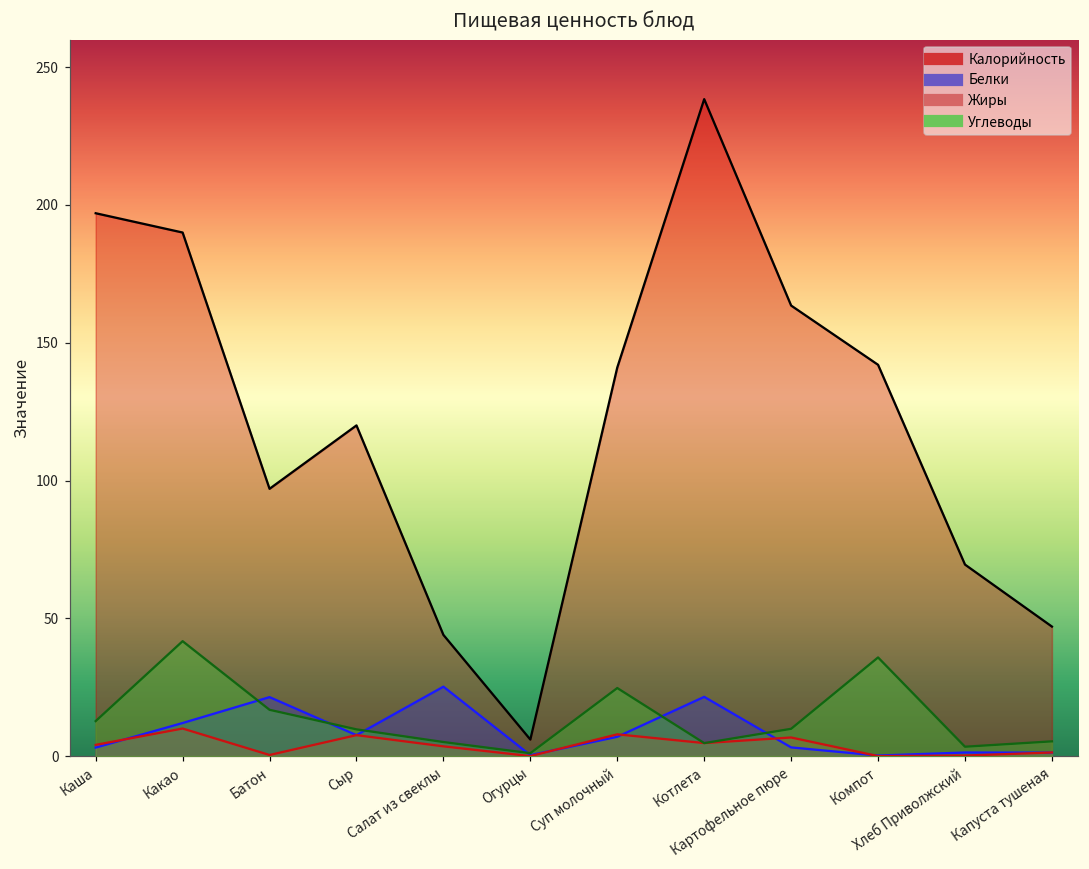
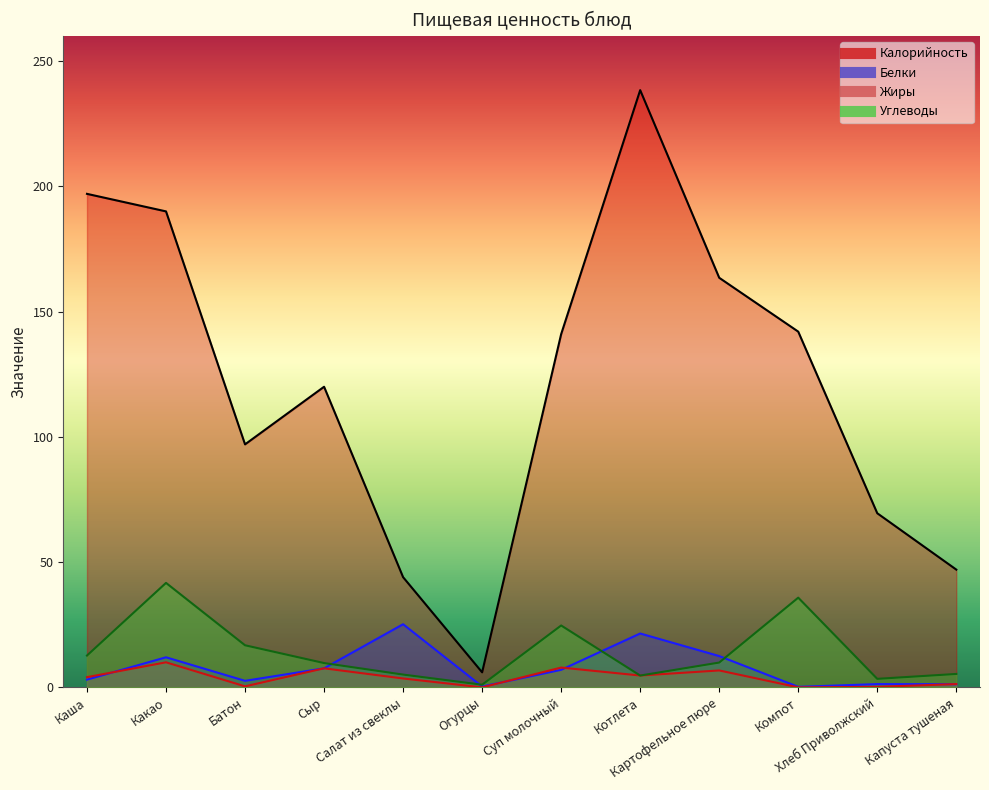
  {
    "Белки": {
      "Какао": 12,
-     "Батон": 21,
+     "Батон": 3,
      "Салат из свеклы": 25,
      "Котлета": 22,
-     "Картофельное пюре": 3,
+     "Картофельное пюре": 12,
      "Хлеб Приволжский": 1
    },
    "Углеводы": {
      "Каша": 13,
      "Какао": 42,
      "Батон": 17,
      "Сыр": 10,
      "Салат из свеклы": 5,
      "Суп молочный": 25,
      "Картофельное пюре": 10,
      "Компот": 36,
      "Хлеб Приволжский": 3,
      "Капуста тушеная": 5
    }
  }
